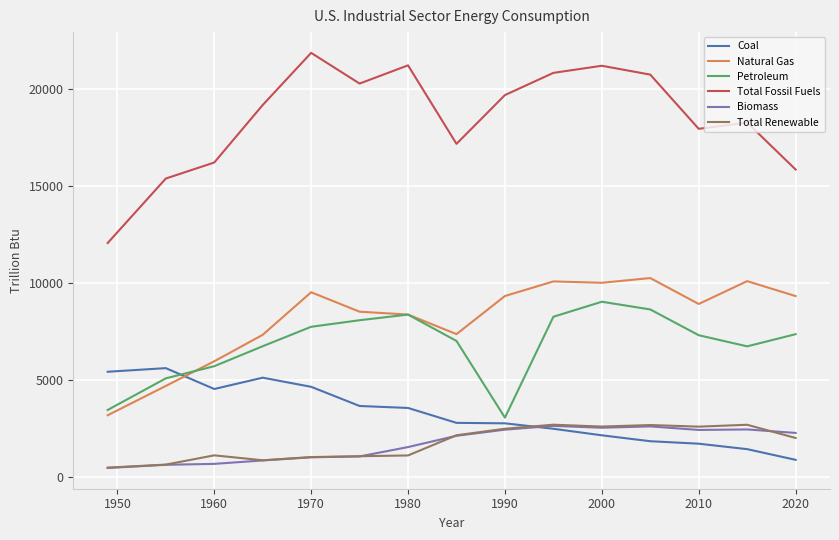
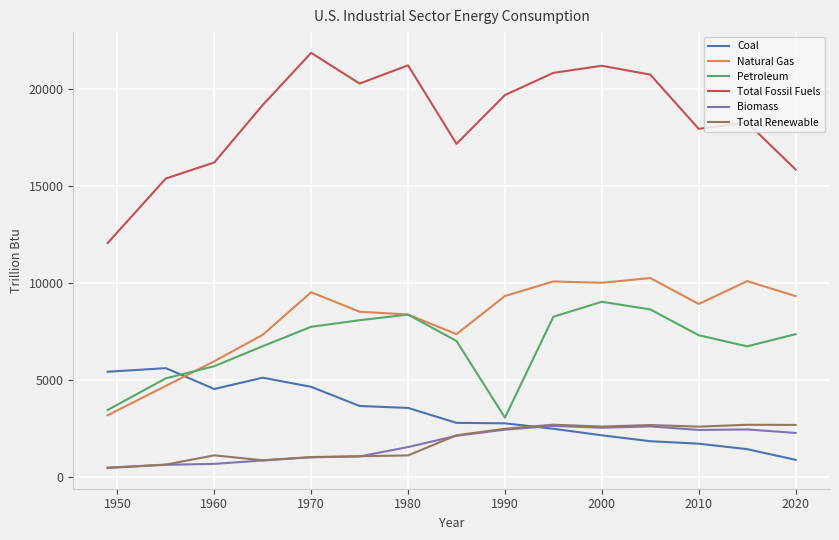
  {
    "Petroleum": {
      "1960": 5700,
      "1970": 7800,
      "1990": 3100,
      "2000": 9000,
      "2010": 7300,
      "2020": 7400
    },
    "Total Renewable": {
      "1960": 1100,
      "1980": 1100,
      "2010": 2600,
-     "2020": 2000
+     "2020": 2700
    }
  }
